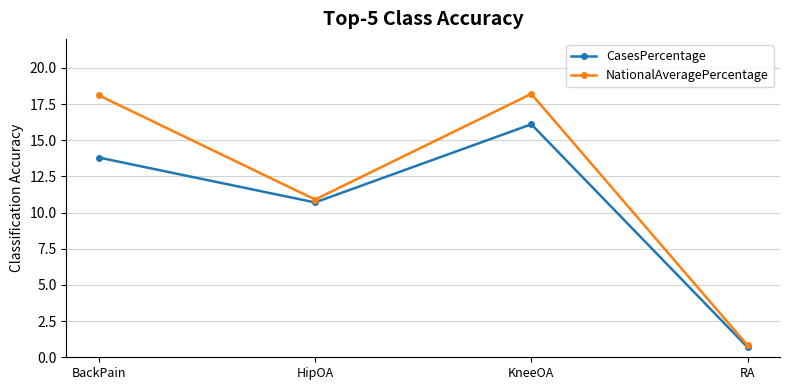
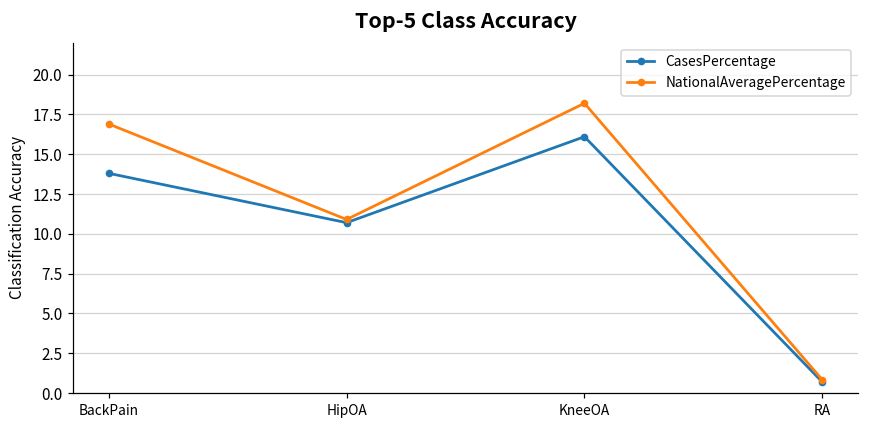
  {
    "CasesPercentage": {
      "BackPain": 13.8,
      "HipOA": 10.7,
      "KneeOA": 16.1
    },
    "NationalAveragePercentage": {
-     "BackPain": 18.1,
+     "BackPain": 16.9,
      "HipOA": 10.9,
      "KneeOA": 18.2
    }
  }
